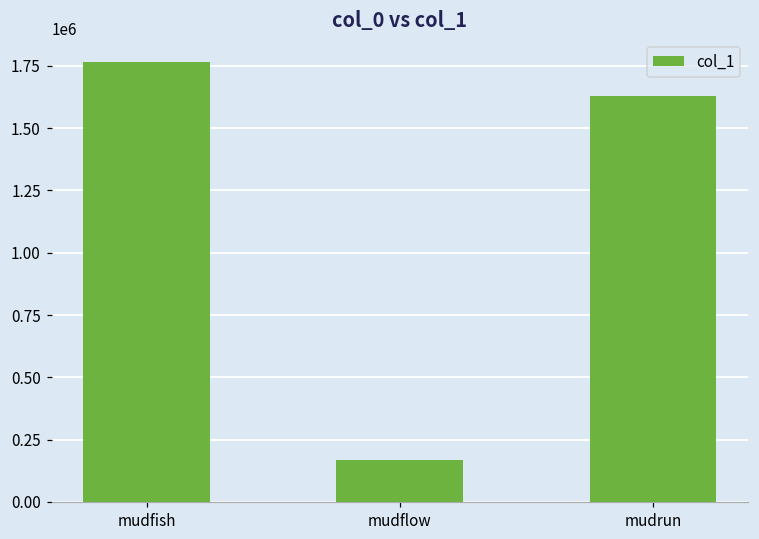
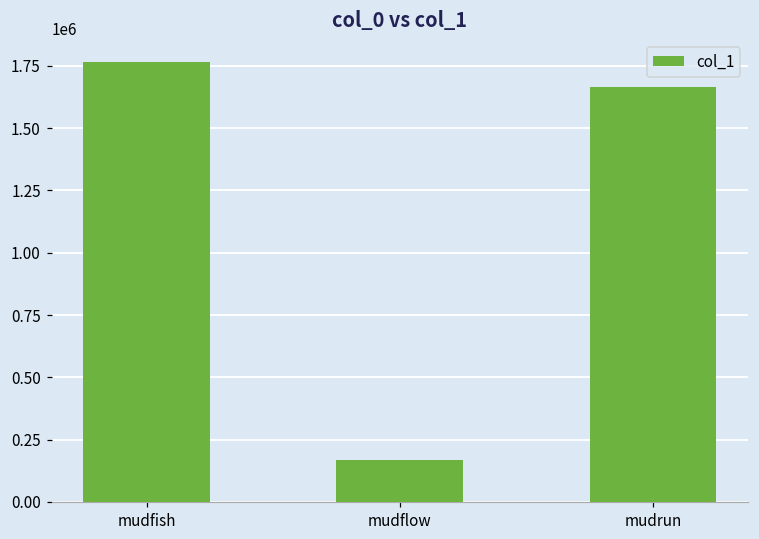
  {
    "mudfish": 1770000,
    "mudflow": 170000,
-   "mudrun": 1630000
+   "mudrun": 1660000
  }
